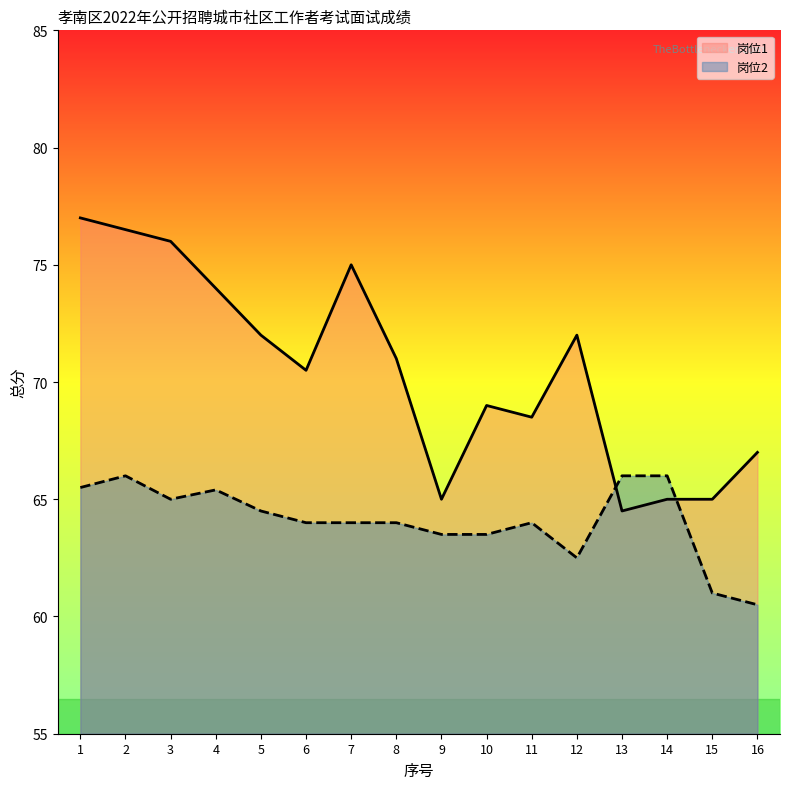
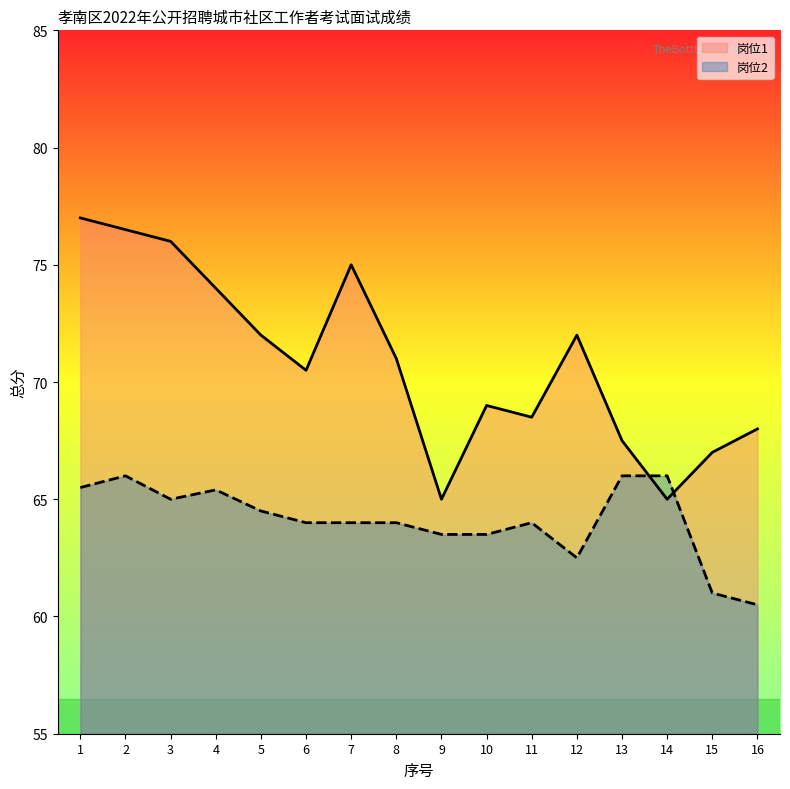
  {
    "岗位1": {
      "1": 77.0,
      "2": 76.5,
      "3": 76.0,
      "4": 74.0,
      "5": 72.0,
      "6": 70.5,
      "7": 75.0,
      "8": 71.0,
      "9": 65.0,
      "10": 69.0,
      "11": 68.5,
      "12": 72.0,
-     "13": 64.5,
+     "13": 67.5,
      "14": 65.0,
-     "15": 65,
-     "16": 67
+     "15": 67,
+     "16": 68
    },
    "岗位2": {
      "1": 65.5,
      "2": 66.0,
      "3": 65.0,
      "4": 65.4,
      "5": 64.5,
      "6": 64.0,
      "7": 64.0,
      "8": 64.0,
      "9": 63.5,
      "10": 63.5,
      "11": 64.0,
      "12": 62.5,
      "13": 66.0,
      "14": 66.0,
      "15": 61.0,
      "16": 60.5
    }
  }
